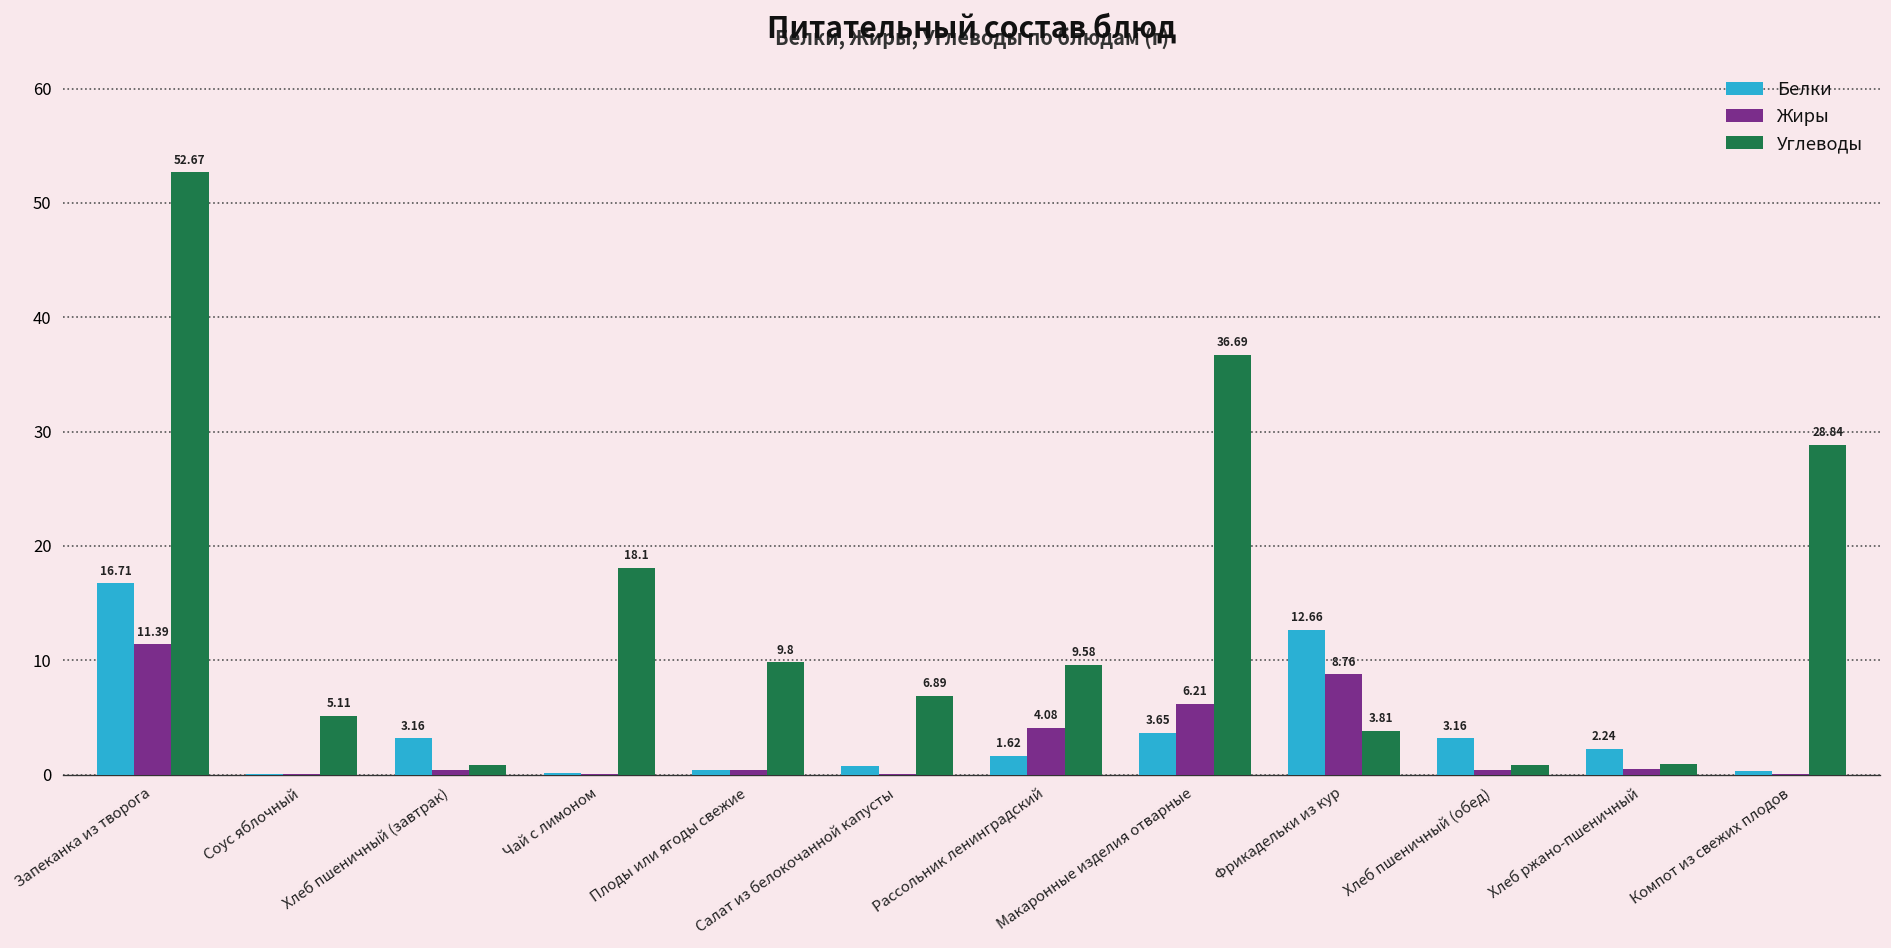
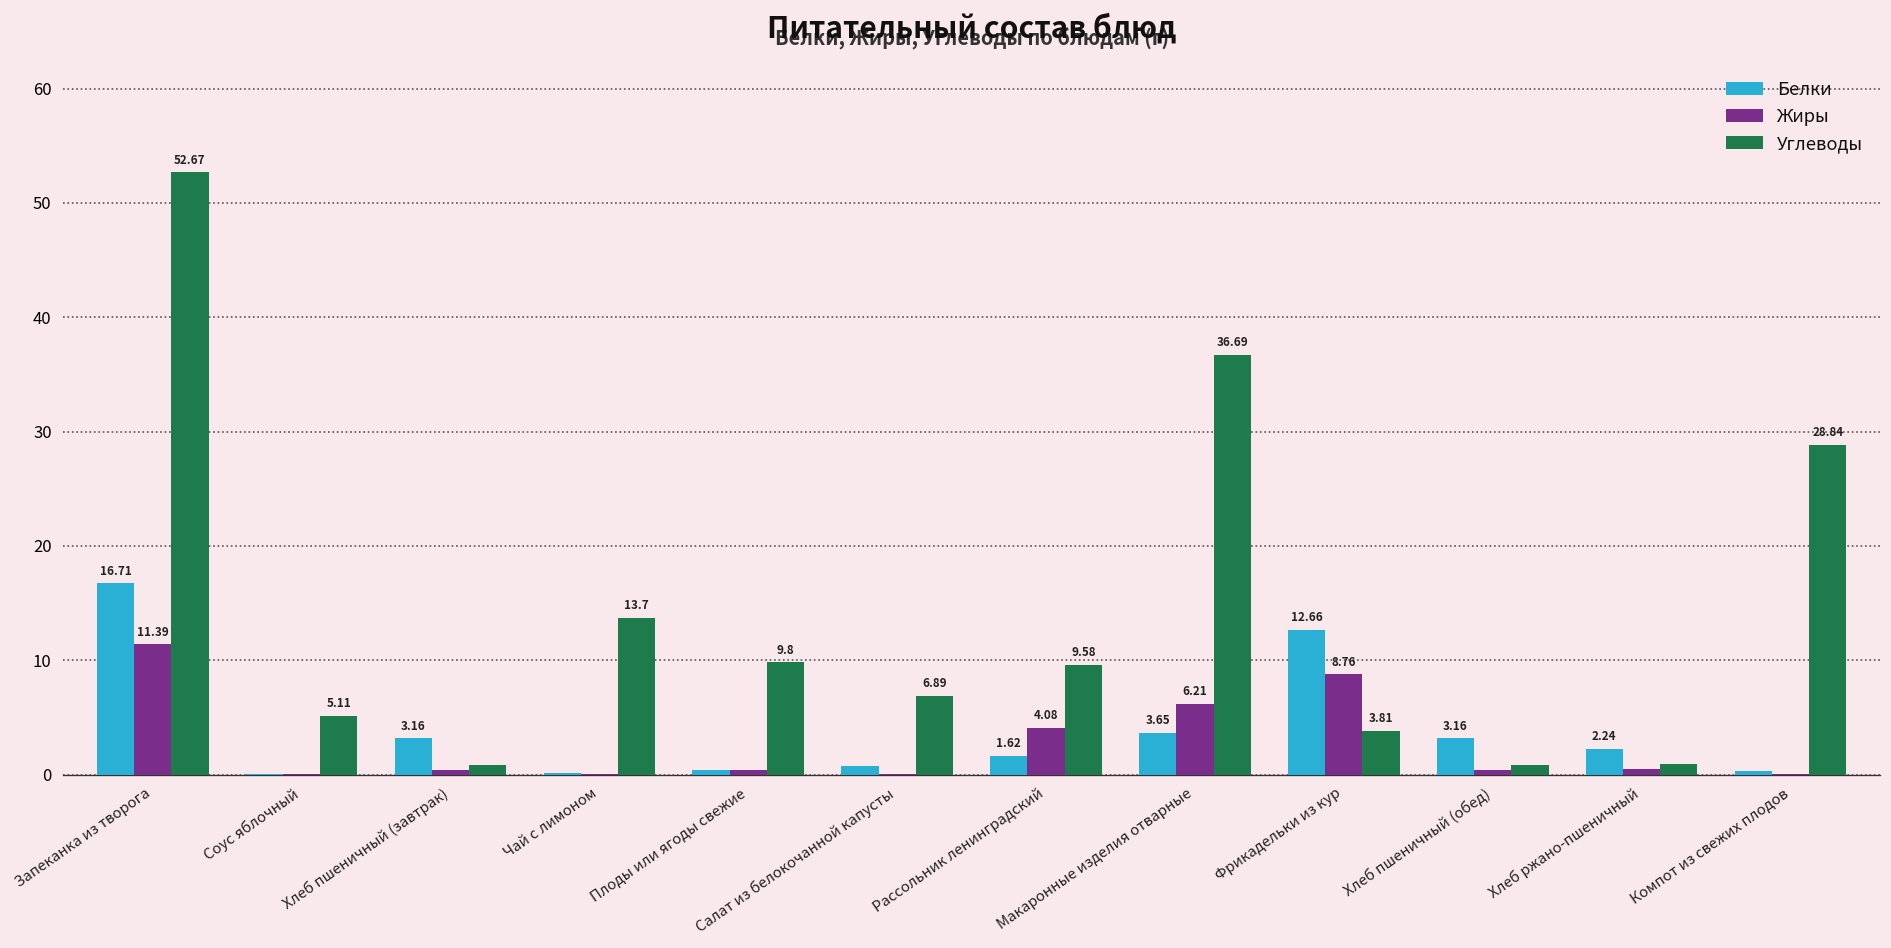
  {
    "Белки": {
      "Запеканка из творога": 16.71,
      "Хлеб пшеничный (завтрак)": 3.16,
      "Рассольник ленинградский": 1.62,
      "Макаронные изделия отварные": 3.65,
      "Фрикадельки из кур": 12.66,
      "Хлеб пшеничный (обед)": 3.16,
      "Хлеб ржано-пшеничный": 2.24
    },
    "Жиры": {
      "Запеканка из творога": 11.39,
      "Рассольник ленинградский": 4.08,
      "Макаронные изделия отварные": 6.21,
      "Фрикадельки из кур": 8.76
    },
    "Углеводы": {
      "Запеканка из творога": 52.67,
      "Соус яблочный": 5.11,
-     "Чай с лимоном": 18.1,
+     "Чай с лимоном": 13.7,
      "Плоды или ягоды свежие": 9.8,
      "Салат из белокочанной капусты": 6.89,
      "Рассольник ленинградский": 9.58,
      "Макаронные изделия отварные": 36.69,
      "Фрикадельки из кур": 3.81,
      "Компот из свежих плодов": 28.84
    }
  }
